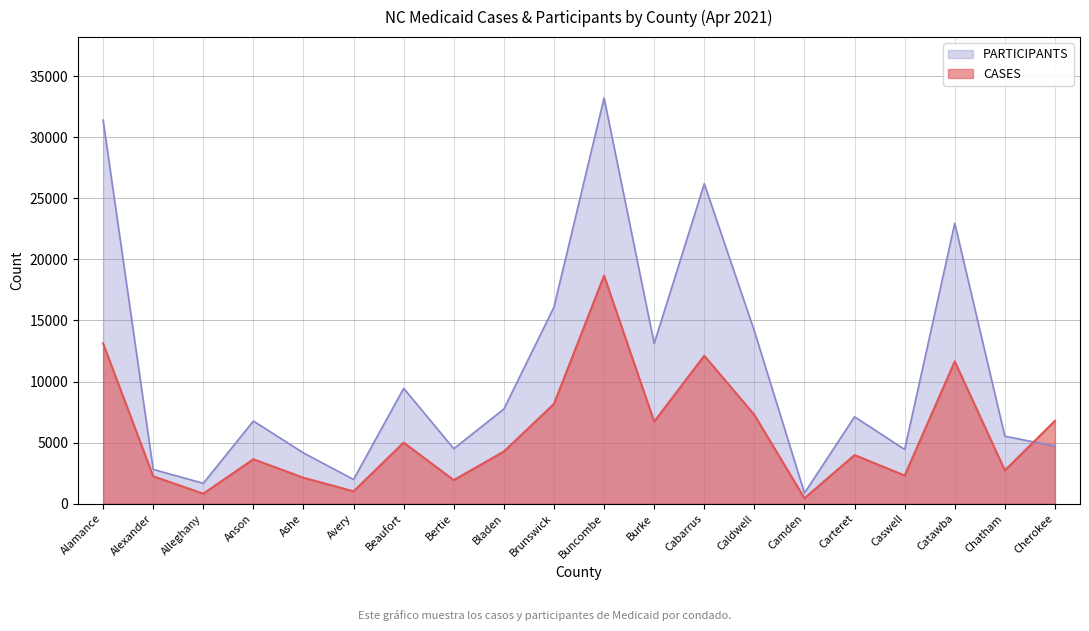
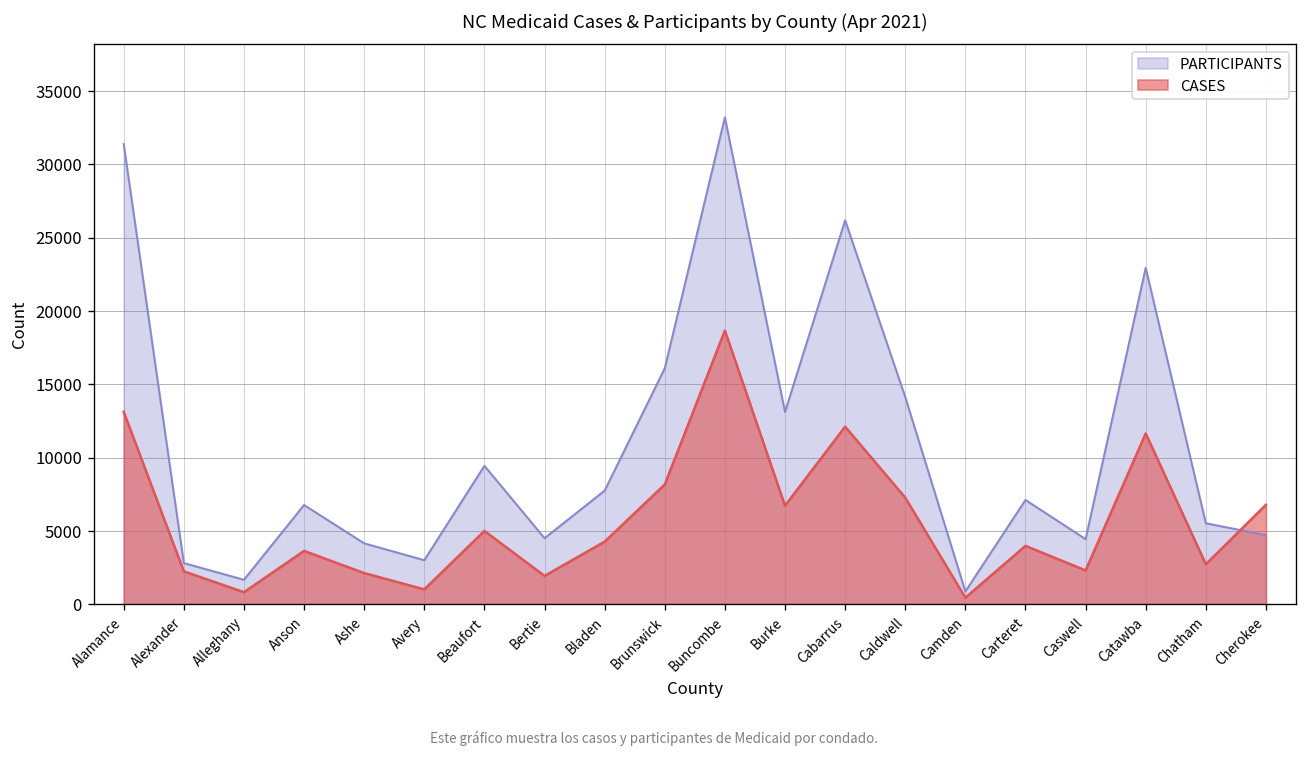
  {
    "PARTICIPANTS": {
      "Alamance": 31400,
      "Alexander": 2800,
      "Alleghany": 1700,
      "Anson": 6800,
      "Ashe": 4200,
-     "Avery": 2000,
+     "Avery": 3000,
      "Beaufort": 9400,
      "Bertie": 4500,
      "Bladen": 7800,
      "Brunswick": 16100,
      "Buncombe": 33200,
      "Burke": 13100,
      "Cabarrus": 26200,
      "Caldwell": 14100,
      "Camden": 900,
      "Carteret": 7100,
      "Caswell": 4400,
      "Catawba": 23000,
      "Chatham": 5500,
      "Cherokee": 4700
    },
    "CASES": {
      "Alamance": 13100,
      "Alexander": 2200,
      "Alleghany": 800,
      "Anson": 3600,
      "Ashe": 2100,
      "Avery": 1000,
      "Beaufort": 5000,
      "Bertie": 1900,
      "Bladen": 4300,
      "Brunswick": 8200,
      "Buncombe": 18700,
      "Burke": 6700,
      "Cabarrus": 12100,
      "Caldwell": 7300,
      "Camden": 400,
      "Carteret": 4000,
      "Caswell": 2300,
      "Catawba": 11600,
      "Chatham": 2700,
      "Cherokee": 6800
    }
  }
